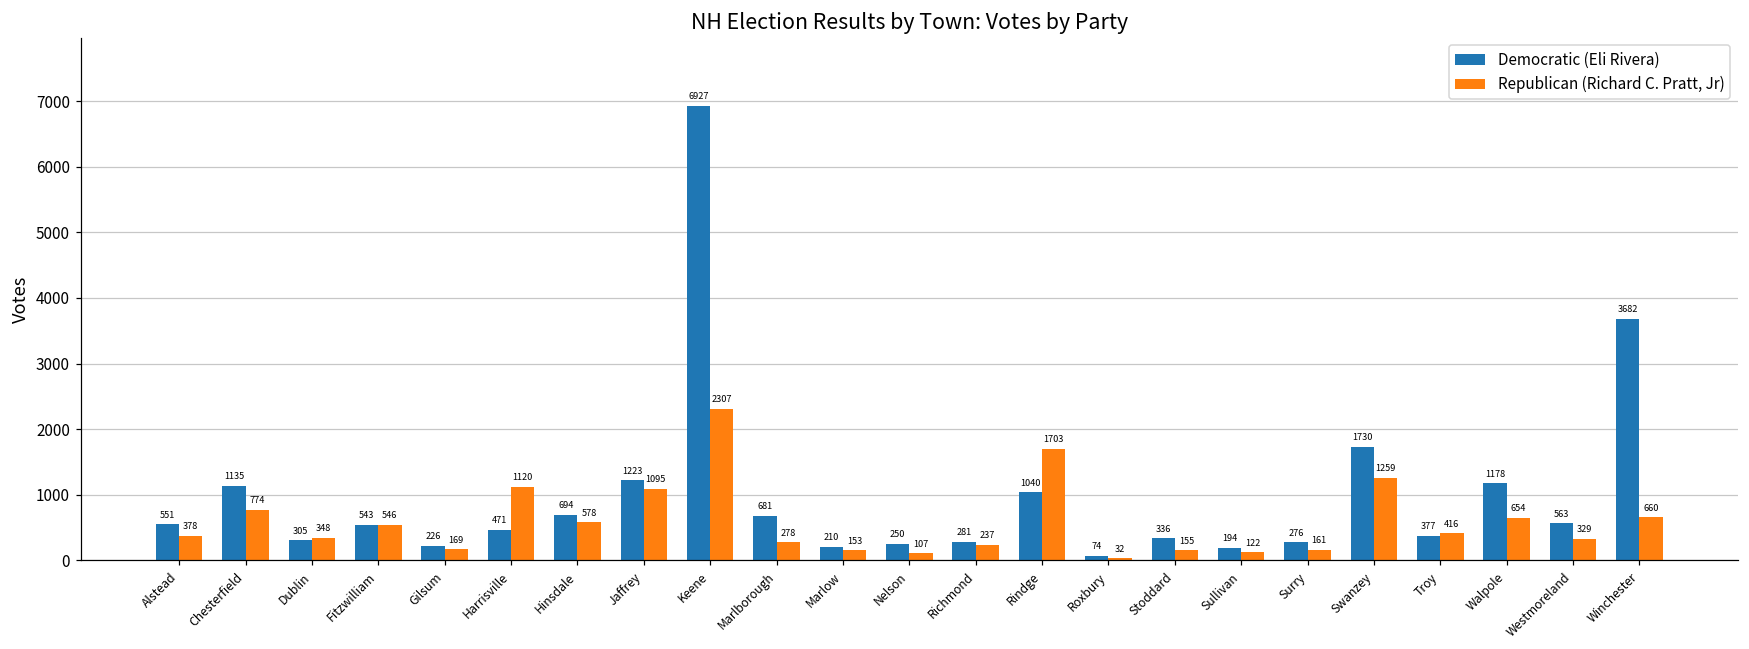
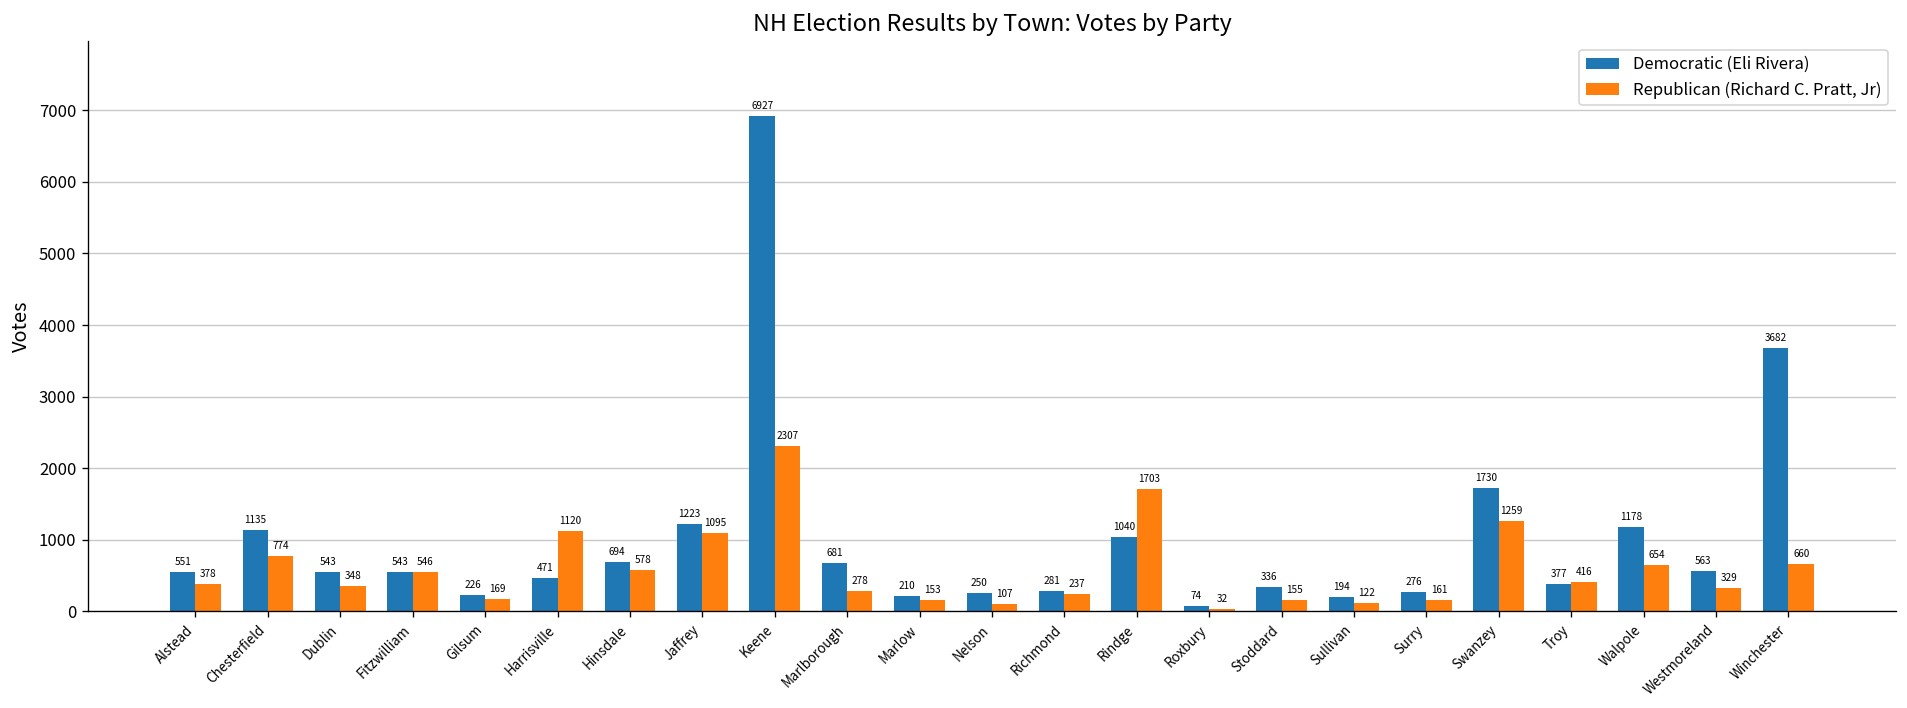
  {
    "Democratic (Eli Rivera)": {
      "Alstead": 551,
      "Chesterfield": 1135,
-     "Dublin": 305,
+     "Dublin": 543,
      "Fitzwilliam": 543,
      "Gilsum": 226,
      "Harrisville": 471,
      "Hinsdale": 694,
      "Jaffrey": 1223,
      "Keene": 6927,
      "Marlborough": 681,
      "Marlow": 210,
      "Nelson": 250,
      "Richmond": 281,
      "Rindge": 1040,
      "Roxbury": 74,
      "Stoddard": 336,
      "Sullivan": 194,
      "Surry": 276,
      "Swanzey": 1730,
      "Troy": 377,
      "Walpole": 1178,
      "Westmoreland": 563,
      "Winchester": 3682
    },
    "Republican (Richard C. Pratt, Jr)": {
      "Alstead": 378,
      "Chesterfield": 774,
      "Dublin": 348,
      "Fitzwilliam": 546,
      "Gilsum": 169,
      "Harrisville": 1120,
      "Hinsdale": 578,
      "Jaffrey": 1095,
      "Keene": 2307,
      "Marlborough": 278,
      "Marlow": 153,
      "Nelson": 107,
      "Richmond": 237,
      "Rindge": 1703,
      "Roxbury": 32,
      "Stoddard": 155,
      "Sullivan": 122,
      "Surry": 161,
      "Swanzey": 1259,
      "Troy": 416,
      "Walpole": 654,
      "Westmoreland": 329,
      "Winchester": 660
    }
  }
